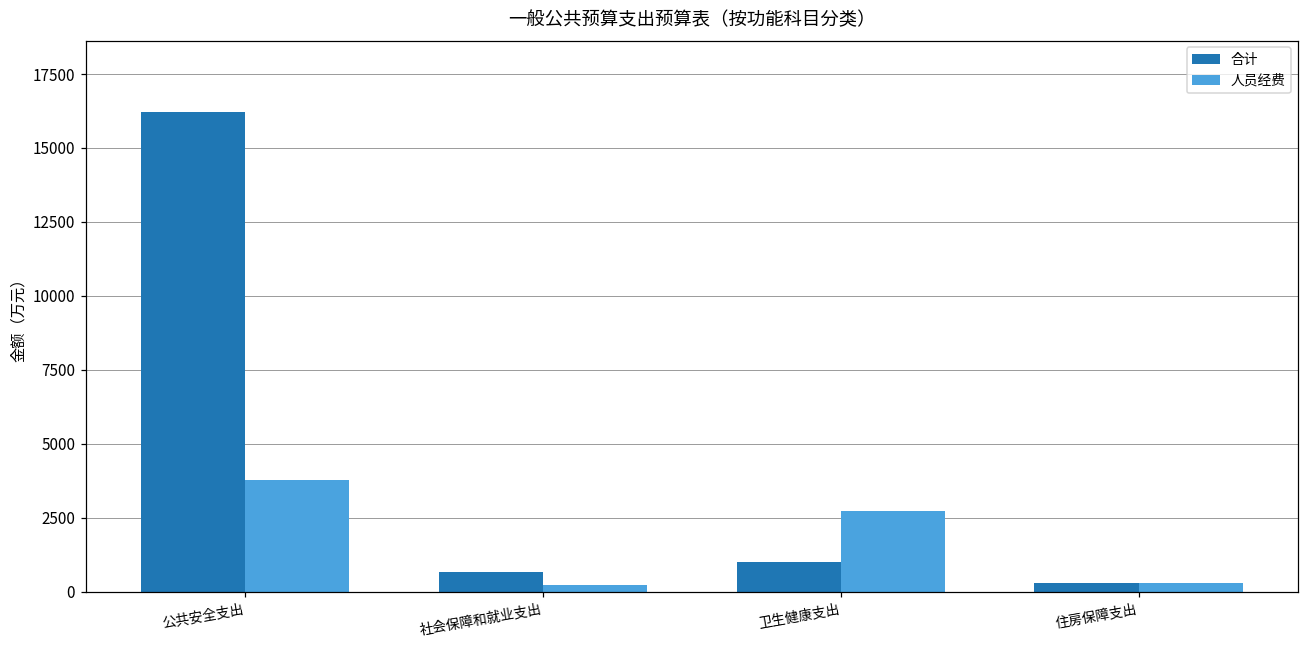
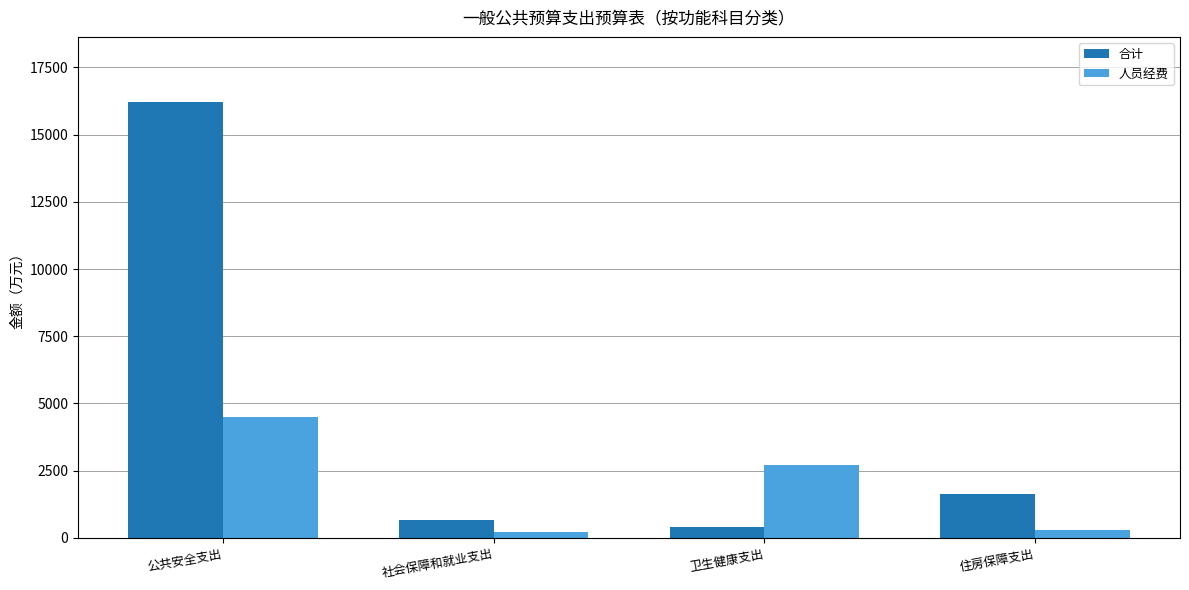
  {
    "合计": {
      "公共安全支出": 16200,
      "社会保障和就业支出": 700,
-     "卫生健康支出": 1000,
-     "住房保障支出": 300
+     "卫生健康支出": 400,
+     "住房保障支出": 1600
    },
    "人员经费": {
-     "公共安全支出": 3800,
+     "公共安全支出": 4500,
      "社会保障和就业支出": 200,
      "卫生健康支出": 2700,
      "住房保障支出": 300
    }
  }
